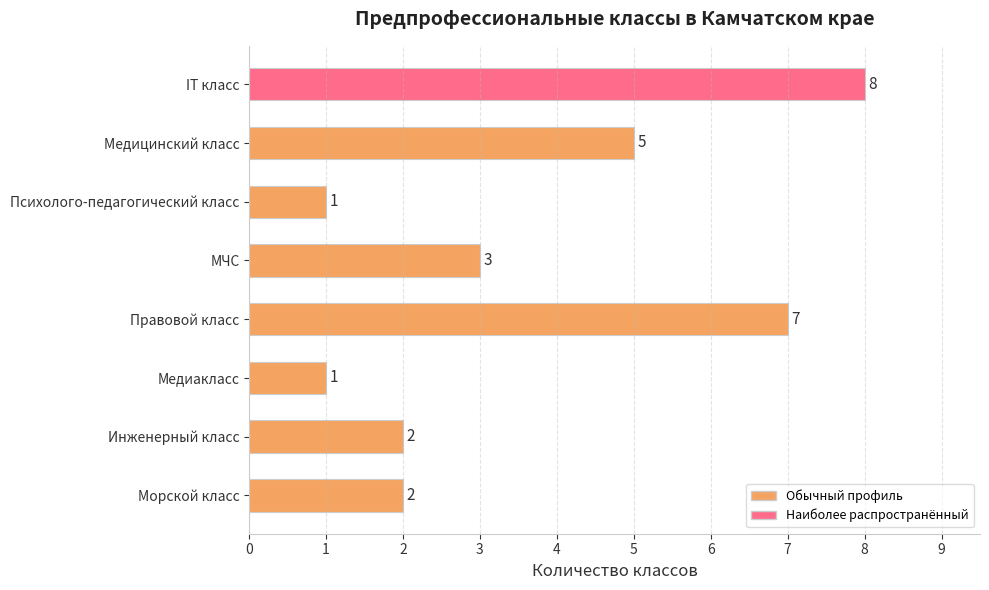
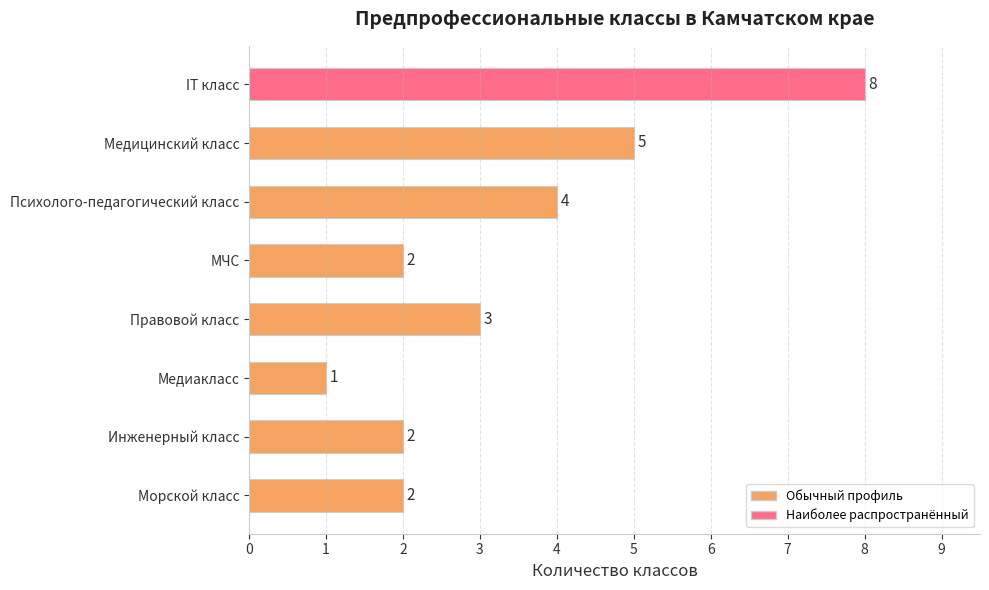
  {
    "IT класс": 8,
    "Медицинский класс": 5,
-   "Психолого-педагогический класс": 1,
-   "МЧС": 3,
-   "Правовой класс": 7,
+   "Психолого-педагогический класс": 4,
+   "МЧС": 2,
+   "Правовой класс": 3,
    "Медиакласс": 1,
    "Инженерный класс": 2,
    "Морской класс": 2
  }
